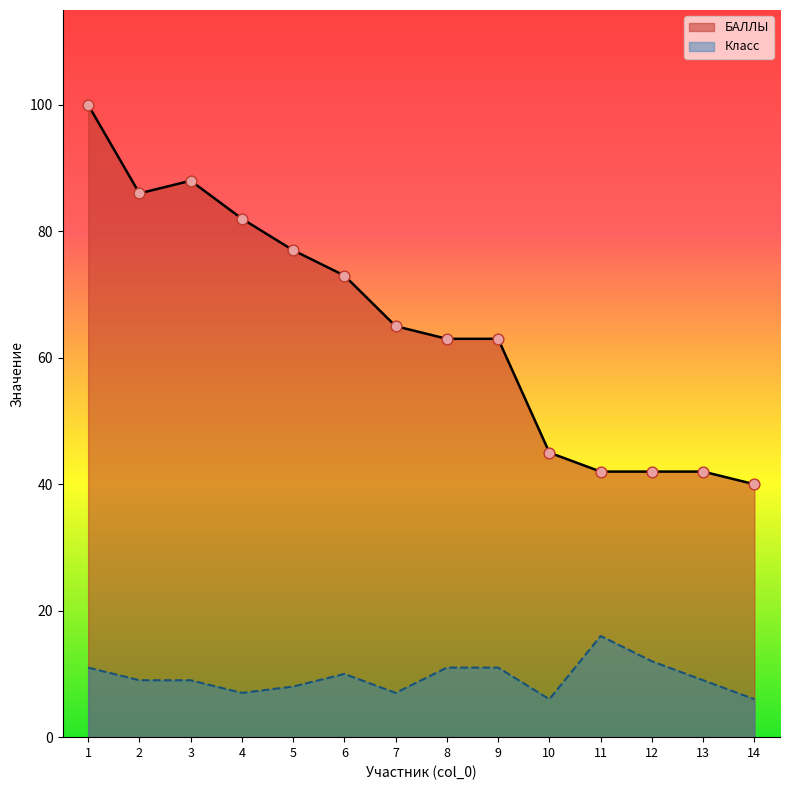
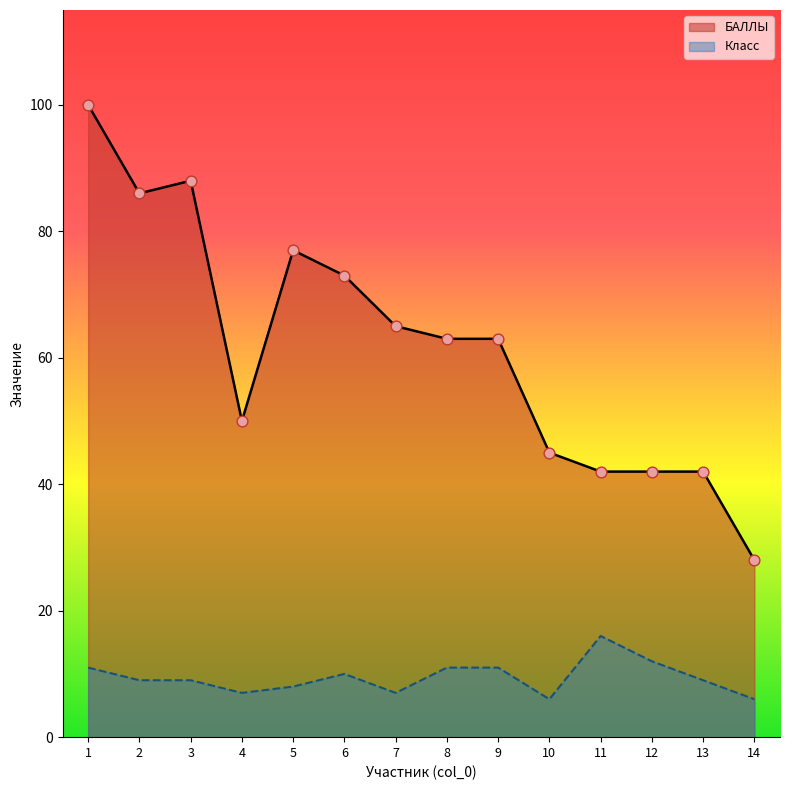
  {
    "БАЛЛЫ": {
      "1": 100,
      "2": 86,
      "3": 88,
-     "4": 82,
+     "4": 50,
      "5": 77,
      "6": 73,
      "7": 65,
      "8": 63,
      "9": 63,
      "10": 45,
      "11": 42,
      "12": 42,
      "13": 42,
-     "14": 40
+     "14": 28
    },
    "Класс": {
      "1": 11,
      "2": 9,
      "3": 9,
      "4": 7,
      "5": 8,
      "6": 10,
      "7": 7,
      "8": 11,
      "9": 11,
      "10": 6,
      "11": 16,
      "12": 12,
      "13": 9,
      "14": 6
    }
  }
